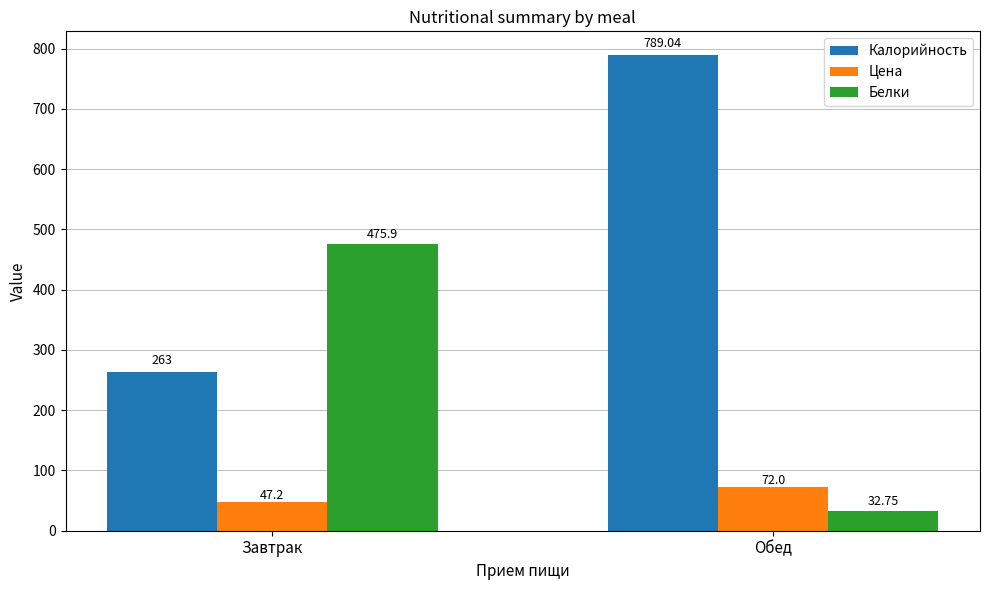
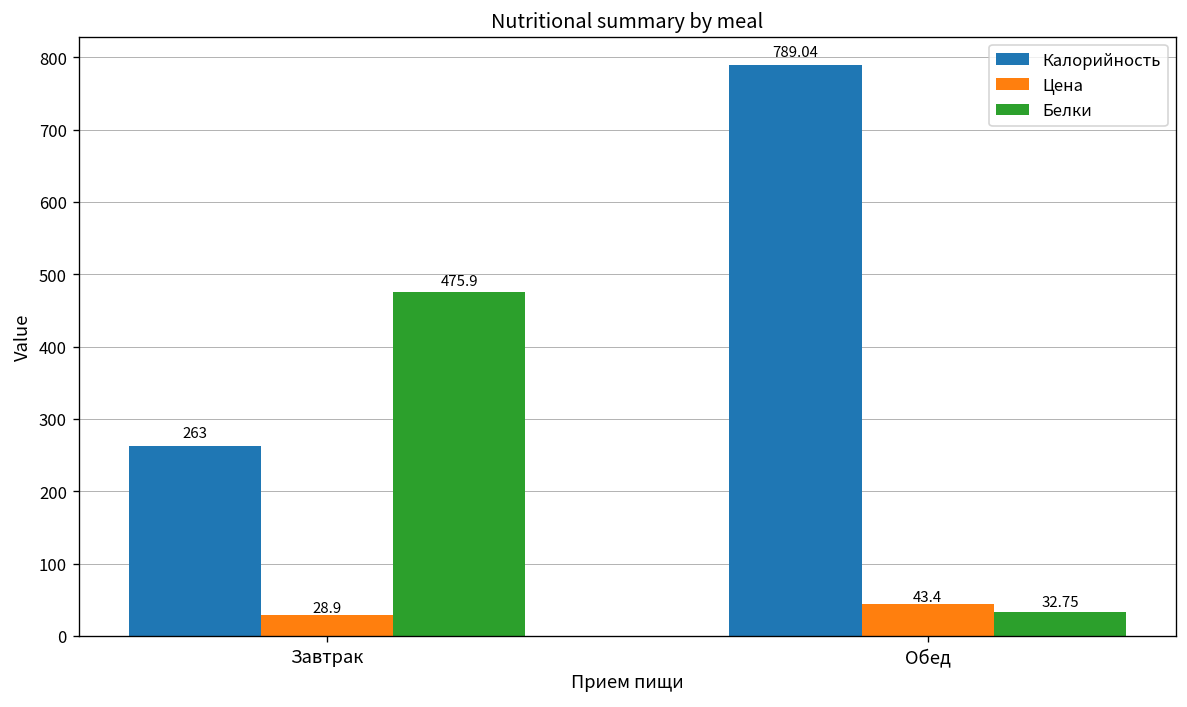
  {
    "Калорийность": {
      "Завтрак": 263,
      "Обед": 789.04
    },
    "Цена": {
-     "Завтрак": 47.2,
-     "Обед": 72.0
+     "Завтрак": 28.9,
+     "Обед": 43.4
    },
    "Белки": {
      "Завтрак": 475.9,
      "Обед": 32.75
    }
  }
